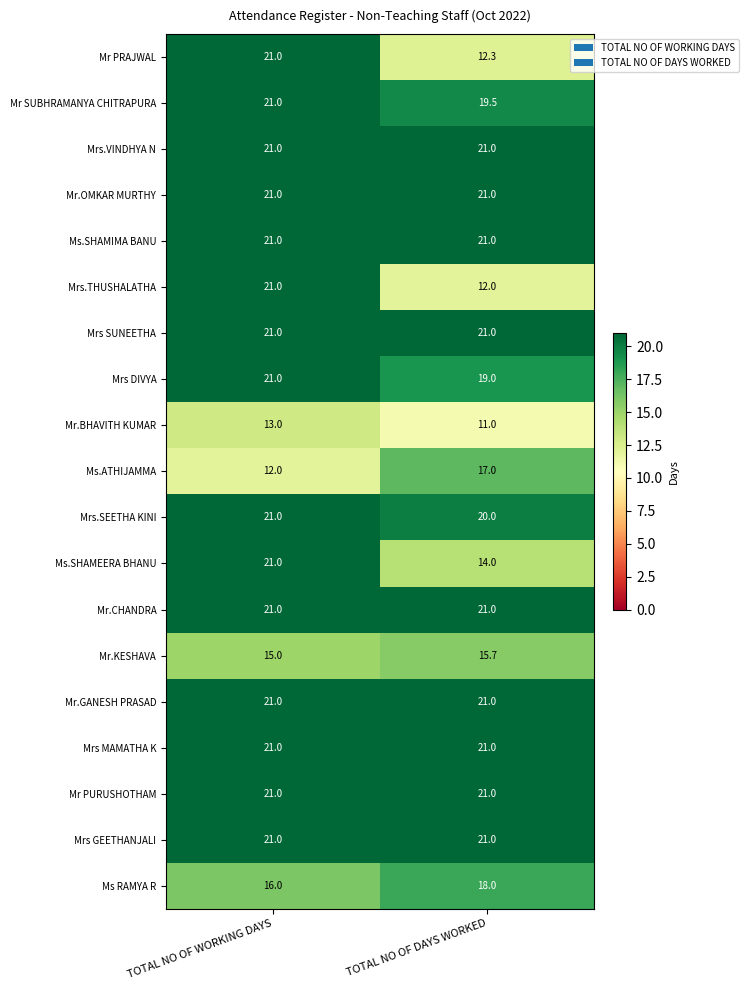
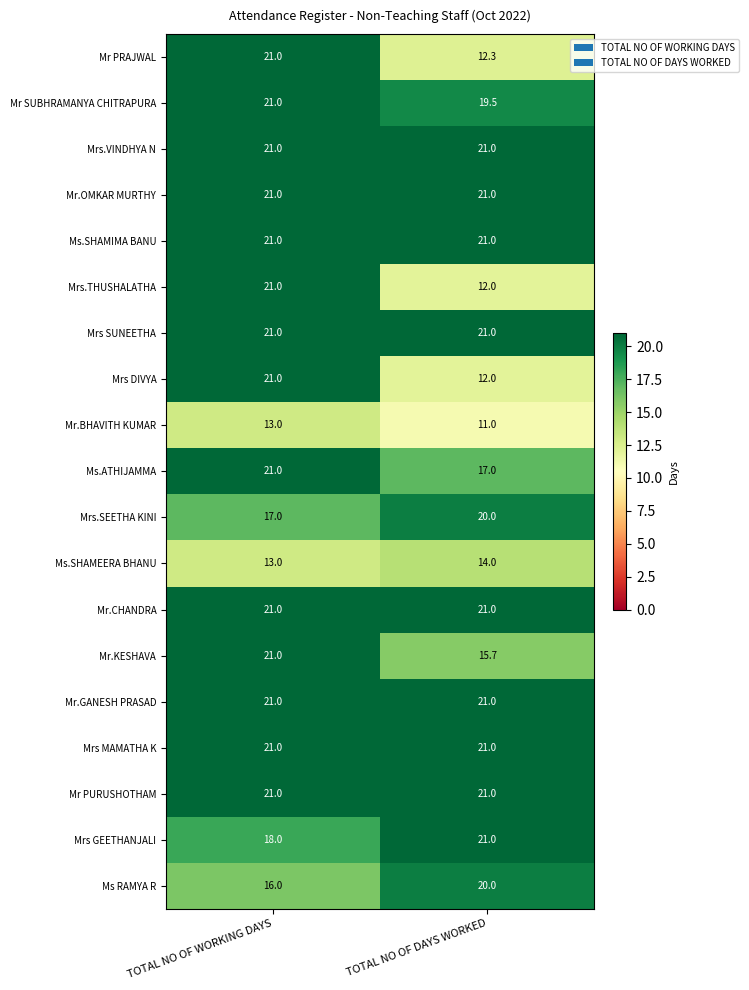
  {
    "Mr PRAJWAL": {
      "TOTAL NO OF WORKING DAYS": 21.0,
      "TOTAL NO OF DAYS WORKED": 12.3
    },
    "Mr SUBHRAMANYA CHITRAPURA": {
      "TOTAL NO OF WORKING DAYS": 21.0,
      "TOTAL NO OF DAYS WORKED": 19.5
    },
    "Mrs.VINDHYA N": {
      "TOTAL NO OF WORKING DAYS": 21.0,
      "TOTAL NO OF DAYS WORKED": 21.0
    },
    "Mr.OMKAR MURTHY": {
      "TOTAL NO OF WORKING DAYS": 21.0,
      "TOTAL NO OF DAYS WORKED": 21.0
    },
    "Ms.SHAMIMA BANU": {
      "TOTAL NO OF WORKING DAYS": 21.0,
      "TOTAL NO OF DAYS WORKED": 21.0
    },
    "Mrs.THUSHALATHA": {
      "TOTAL NO OF WORKING DAYS": 21.0,
      "TOTAL NO OF DAYS WORKED": 12.0
    },
    "Mrs SUNEETHA": {
      "TOTAL NO OF WORKING DAYS": 21.0,
      "TOTAL NO OF DAYS WORKED": 21.0
    },
    "Mrs DIVYA": {
      "TOTAL NO OF WORKING DAYS": 21.0,
-     "TOTAL NO OF DAYS WORKED": 19.0
+     "TOTAL NO OF DAYS WORKED": 12.0
    },
    "Mr.BHAVITH KUMAR": {
      "TOTAL NO OF WORKING DAYS": 13.0,
      "TOTAL NO OF DAYS WORKED": 11.0
    },
    "Ms.ATHIJAMMA": {
-     "TOTAL NO OF WORKING DAYS": 12.0,
+     "TOTAL NO OF WORKING DAYS": 21.0,
      "TOTAL NO OF DAYS WORKED": 17.0
    },
    "Mrs.SEETHA KINI": {
-     "TOTAL NO OF WORKING DAYS": 21.0,
+     "TOTAL NO OF WORKING DAYS": 17.0,
      "TOTAL NO OF DAYS WORKED": 20.0
    },
    "Ms.SHAMEERA BHANU": {
-     "TOTAL NO OF WORKING DAYS": 21.0,
+     "TOTAL NO OF WORKING DAYS": 13.0,
      "TOTAL NO OF DAYS WORKED": 14.0
    },
    "Mr.CHANDRA": {
      "TOTAL NO OF WORKING DAYS": 21.0,
      "TOTAL NO OF DAYS WORKED": 21.0
    },
    "Mr.KESHAVA": {
-     "TOTAL NO OF WORKING DAYS": 15.0,
+     "TOTAL NO OF WORKING DAYS": 21.0,
      "TOTAL NO OF DAYS WORKED": 15.7
    },
    "Mr.GANESH PRASAD": {
      "TOTAL NO OF WORKING DAYS": 21.0,
      "TOTAL NO OF DAYS WORKED": 21.0
    },
    "Mrs MAMATHA K": {
      "TOTAL NO OF WORKING DAYS": 21.0,
      "TOTAL NO OF DAYS WORKED": 21.0
    },
    "Mr PURUSHOTHAM": {
      "TOTAL NO OF WORKING DAYS": 21.0,
      "TOTAL NO OF DAYS WORKED": 21.0
    },
    "Mrs GEETHANJALI": {
-     "TOTAL NO OF WORKING DAYS": 21.0,
+     "TOTAL NO OF WORKING DAYS": 18.0,
      "TOTAL NO OF DAYS WORKED": 21.0
    },
    "Ms RAMYA R": {
      "TOTAL NO OF WORKING DAYS": 16.0,
-     "TOTAL NO OF DAYS WORKED": 18.0
+     "TOTAL NO OF DAYS WORKED": 20.0
    }
  }
